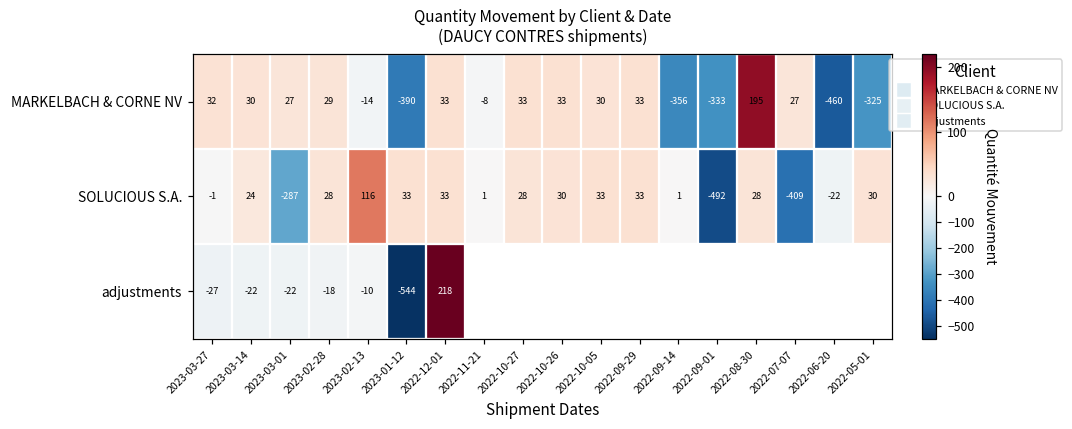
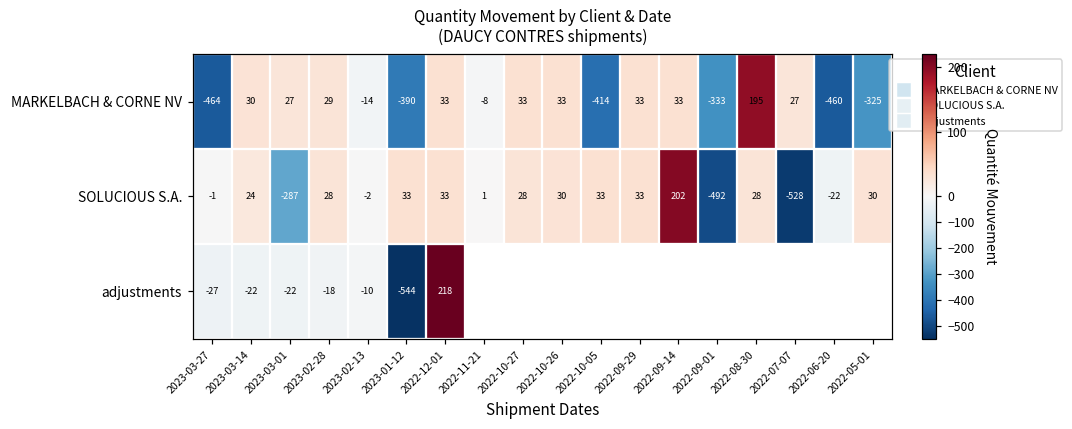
  {
    "MARKELBACH & CORNE NV": {
-     "2023-03-27": 32,
+     "2023-03-27": -464,
      "2023-03-14": 30,
      "2023-03-01": 27,
      "2023-02-28": 29,
      "2023-02-13": -14,
      "2023-01-12": -390,
      "2022-12-01": 33,
      "2022-11-21": -8,
      "2022-10-27": 33,
      "2022-10-26": 33,
-     "2022-10-05": 30,
+     "2022-10-05": -414,
      "2022-09-29": 33,
-     "2022-09-14": -356,
+     "2022-09-14": 33,
      "2022-09-01": -333,
      "2022-08-30": 195,
      "2022-07-07": 27,
      "2022-06-20": -460,
      "2022-05-01": -325
    },
    "SOLUCIOUS S.A.": {
      "2023-03-27": -1,
      "2023-03-14": 24,
      "2023-03-01": -287,
      "2023-02-28": 28,
-     "2023-02-13": 116,
+     "2023-02-13": -2,
      "2023-01-12": 33,
      "2022-12-01": 33,
      "2022-11-21": 1,
      "2022-10-27": 28,
      "2022-10-26": 30,
      "2022-10-05": 33,
      "2022-09-29": 33,
-     "2022-09-14": 1,
+     "2022-09-14": 202,
      "2022-09-01": -492,
      "2022-08-30": 28,
-     "2022-07-07": -409,
+     "2022-07-07": -528,
      "2022-06-20": -22,
      "2022-05-01": 30
    },
    "adjustments": {
      "2023-03-27": -27,
      "2023-03-14": -22,
      "2023-03-01": -22,
      "2023-02-28": -18,
      "2023-02-13": -10,
      "2023-01-12": -544,
      "2022-12-01": 218
    }
  }
